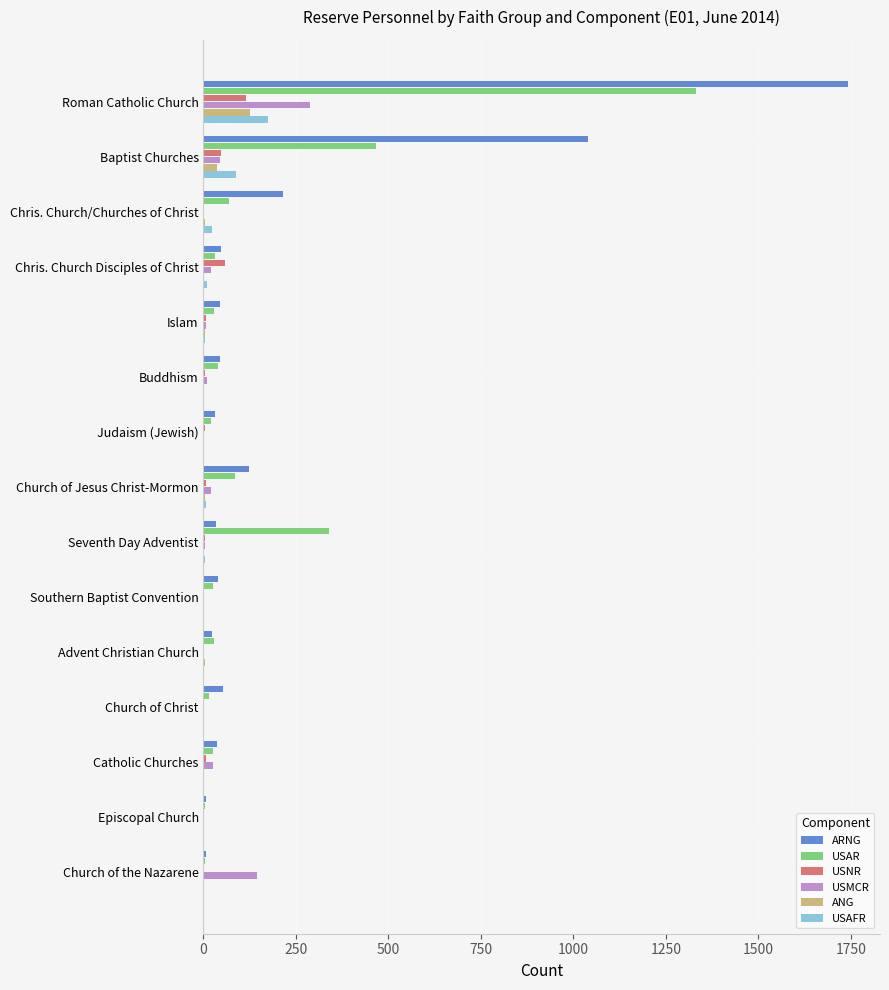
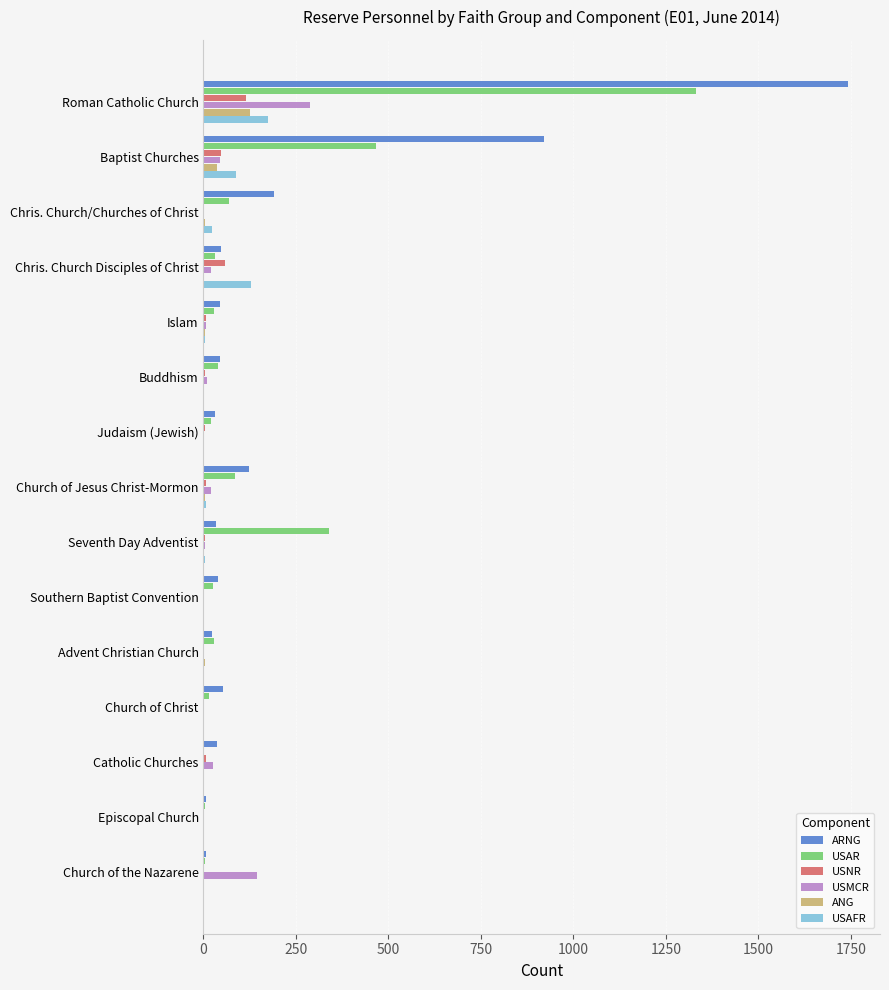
  {
    "ARNG": {
      "Roman Catholic Church": 1740,
-     "Baptist Churches": 1040,
-     "Chris. Church/Churches of Christ": 210,
+     "Baptist Churches": 920,
+     "Chris. Church/Churches of Christ": 190,
      "Chris. Church Disciples of Christ": 50,
      "Islam": 50,
      "Buddhism": 50,
      "Judaism (Jewish)": 30,
      "Church of Jesus Christ-Mormon": 120,
      "Seventh Day Adventist": 40,
      "Southern Baptist Convention": 40,
      "Advent Christian Church": 20,
      "Church of Christ": 50,
      "Catholic Churches": 40,
      "Episcopal Church": 10,
      "Church of the Nazarene": 10
    },
    "USAR": {
      "Roman Catholic Church": 1330,
      "Baptist Churches": 470,
      "Chris. Church/Churches of Christ": 70,
      "Chris. Church Disciples of Christ": 30,
      "Islam": 30,
      "Buddhism": 40,
      "Judaism (Jewish)": 20,
      "Church of Jesus Christ-Mormon": 90,
      "Seventh Day Adventist": 340,
      "Southern Baptist Convention": 30,
      "Advent Christian Church": 30,
      "Church of Christ": 20,
-     "Catholic Churches": 30
+     "Catholic Churches": 0
    },
    "USNR": {
      "Roman Catholic Church": 120,
      "Baptist Churches": 50,
      "Chris. Church Disciples of Christ": 60,
      "Church of Jesus Christ-Mormon": 10,
      "Southern Baptist Convention": 0,
      "Advent Christian Church": 0,
      "Church of the Nazarene": 0
    },
    "USMCR": {
      "Roman Catholic Church": 290,
      "Baptist Churches": 40,
      "Chris. Church/Churches of Christ": 0,
      "Chris. Church Disciples of Christ": 20,
      "Buddhism": 10,
      "Church of Jesus Christ-Mormon": 20,
      "Advent Christian Church": 0,
      "Catholic Churches": 30,
      "Church of the Nazarene": 150
    },
    "ANG": {
      "Roman Catholic Church": 130,
      "Baptist Churches": 40,
      "Judaism (Jewish)": 0,
      "Catholic Churches": 0,
      "Episcopal Church": 0
    },
    "USAFR": {
      "Roman Catholic Church": 180,
      "Baptist Churches": 90,
      "Chris. Church/Churches of Christ": 20,
-     "Chris. Church Disciples of Christ": 10,
+     "Chris. Church Disciples of Christ": 130,
      "Judaism (Jewish)": 0,
      "Church of Jesus Christ-Mormon": 10,
      "Catholic Churches": 0,
      "Church of the Nazarene": 0
    }
  }
